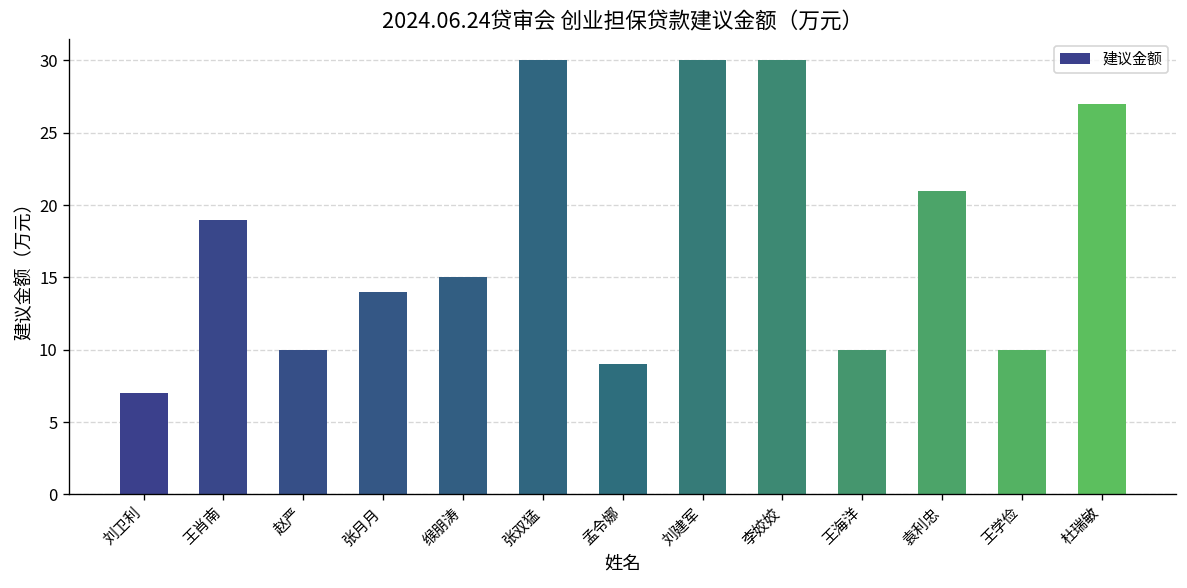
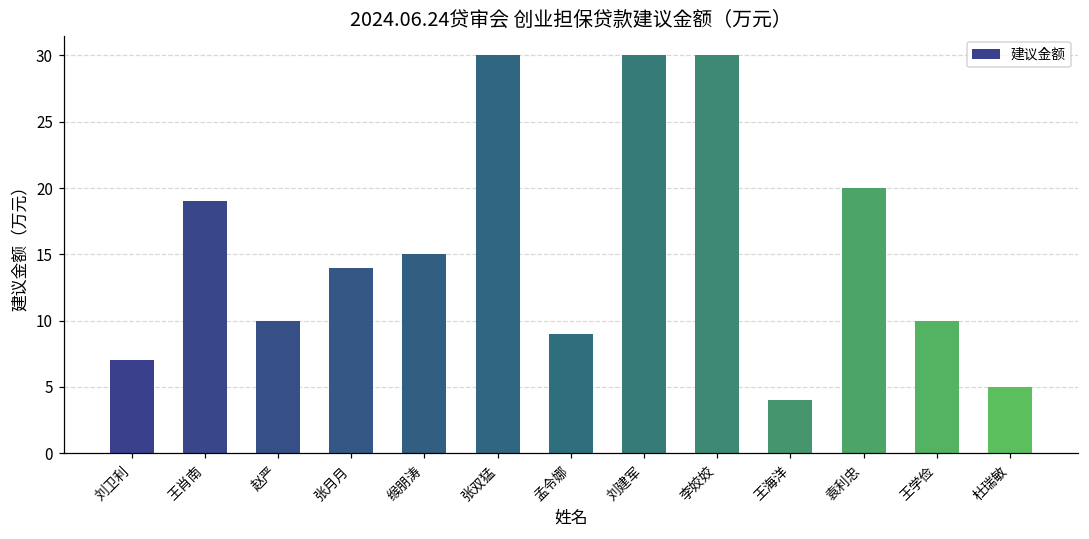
  {
    "刘卫利": 7,
    "王肖南": 19,
    "赵严": 10,
    "张月月": 14,
    "缑朋涛": 15,
    "张双猛": 30,
    "孟令娜": 9,
    "刘建军": 30,
    "李姣姣": 30,
-   "王海洋": 10,
-   "袁利忠": 21,
+   "王海洋": 4,
+   "袁利忠": 20,
    "王学俭": 10,
-   "杜瑞敏": 27
+   "杜瑞敏": 5
  }
